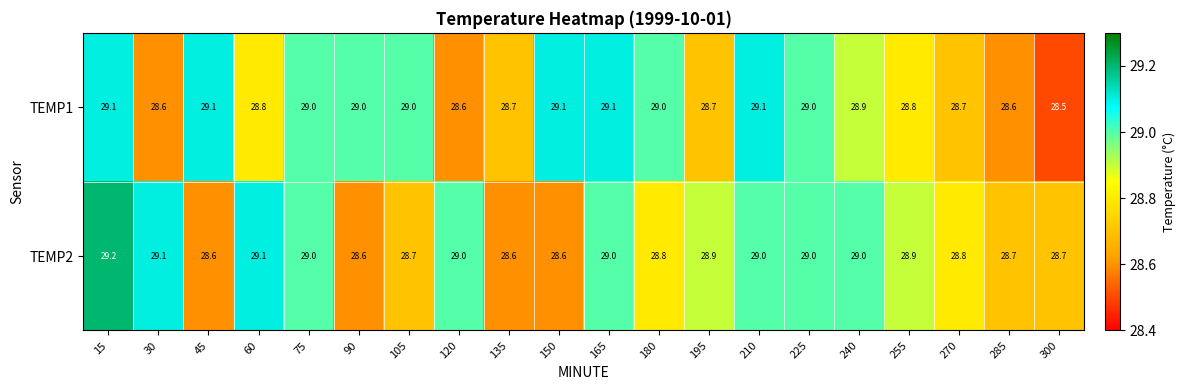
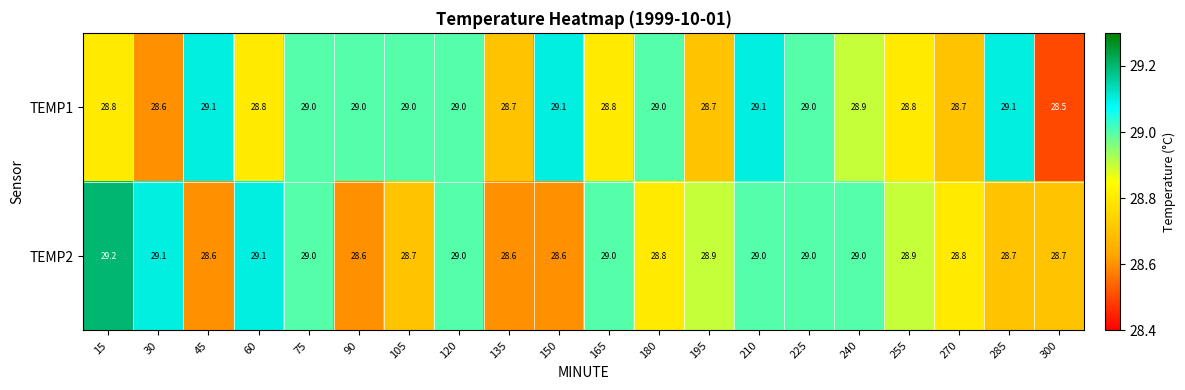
  {
    "TEMP1": {
-     "15": 29.1,
+     "15": 28.8,
      "30": 28.6,
      "45": 29.1,
      "60": 28.8,
      "75": 29.0,
      "90": 29.0,
      "105": 29.0,
-     "120": 28.6,
+     "120": 29.0,
      "135": 28.7,
      "150": 29.1,
-     "165": 29.1,
+     "165": 28.8,
      "180": 29.0,
      "195": 28.7,
      "210": 29.1,
      "225": 29.0,
      "240": 28.9,
      "255": 28.8,
      "270": 28.7,
-     "285": 28.6,
+     "285": 29.1,
      "300": 28.5
    },
    "TEMP2": {
      "15": 29.2,
      "30": 29.1,
      "45": 28.6,
      "60": 29.1,
      "75": 29.0,
      "90": 28.6,
      "105": 28.7,
      "120": 29.0,
      "135": 28.6,
      "150": 28.6,
      "165": 29.0,
      "180": 28.8,
      "195": 28.9,
      "210": 29.0,
      "225": 29.0,
      "240": 29.0,
      "255": 28.9,
      "270": 28.8,
      "285": 28.7,
      "300": 28.7
    }
  }
